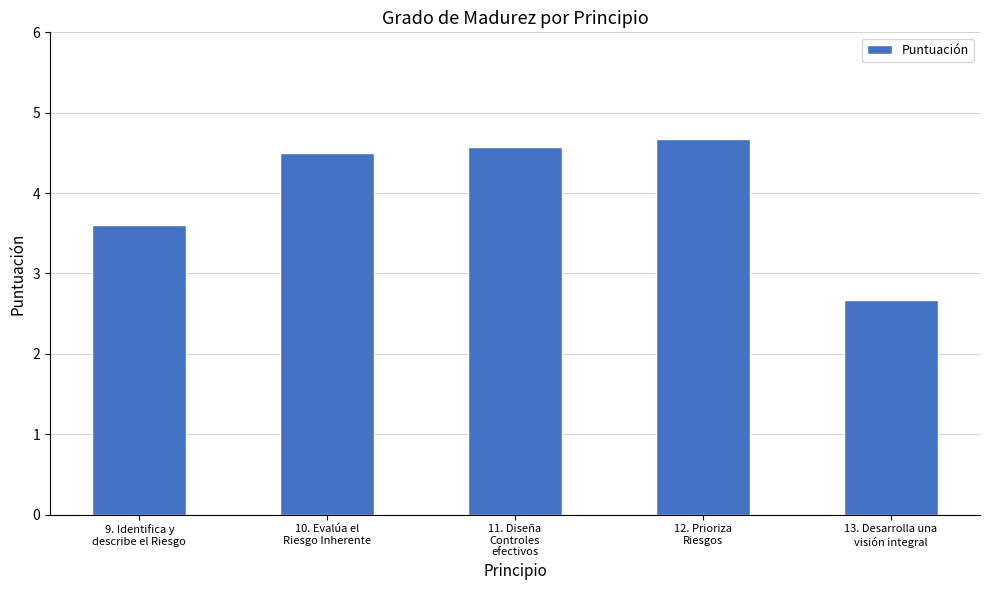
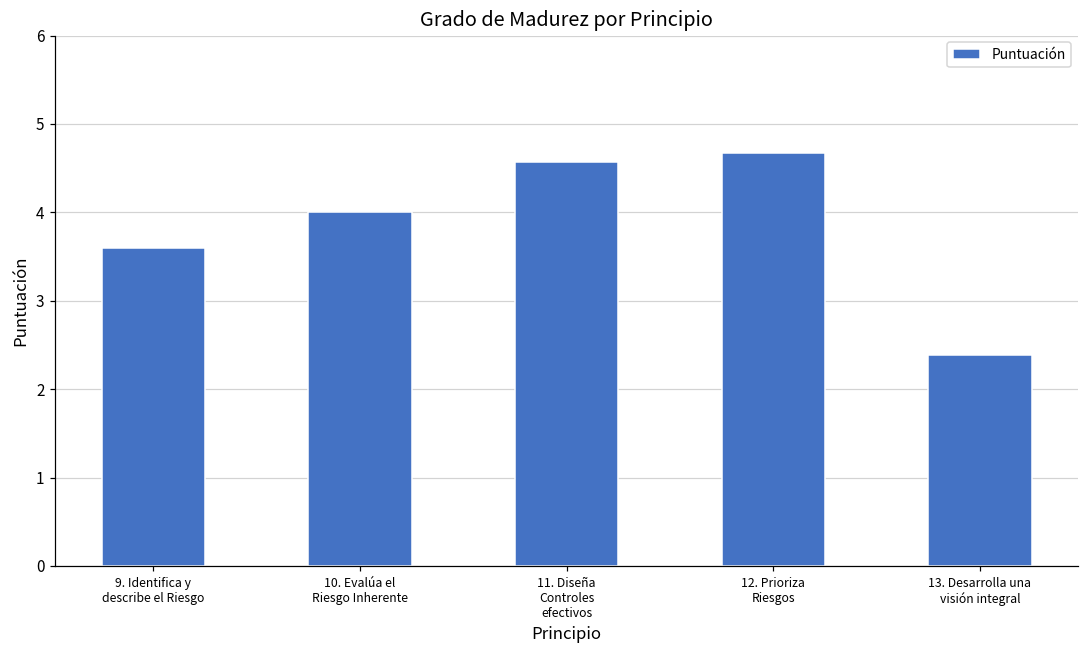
  {
    "9. Identifica y describe el Riesgo": 3.6,
-   "10. Evalúa el Riesgo Inherente": 4.5,
+   "10. Evalúa el Riesgo Inherente": 4.0,
    "11. Diseña Controles efectivos": 4.6,
    "12. Prioriza Riesgos": 4.7,
-   "13. Desarrolla una visión integral": 2.7
+   "13. Desarrolla una visión integral": 2.4
  }
